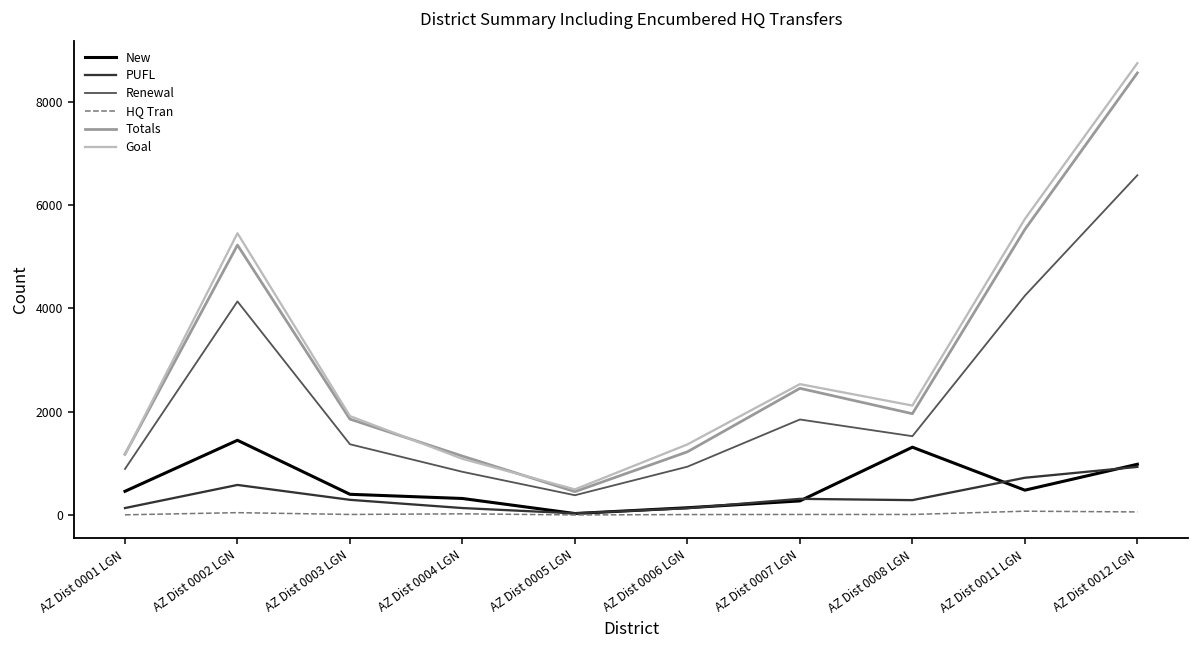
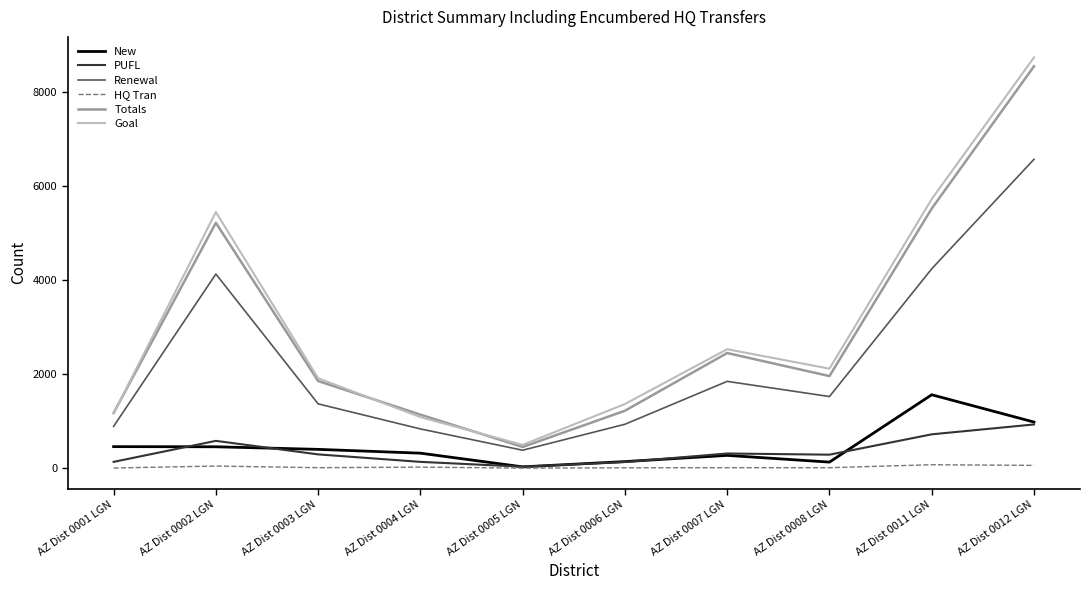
  {
    "New": {
      "AZ Dist 0001 LGN": 500,
-     "AZ Dist 0002 LGN": 1400,
+     "AZ Dist 0002 LGN": 500,
      "AZ Dist 0003 LGN": 400,
      "AZ Dist 0004 LGN": 300,
-     "AZ Dist 0008 LGN": 1300,
-     "AZ Dist 0011 LGN": 500
+     "AZ Dist 0008 LGN": 100,
+     "AZ Dist 0011 LGN": 1600
    }
  }
